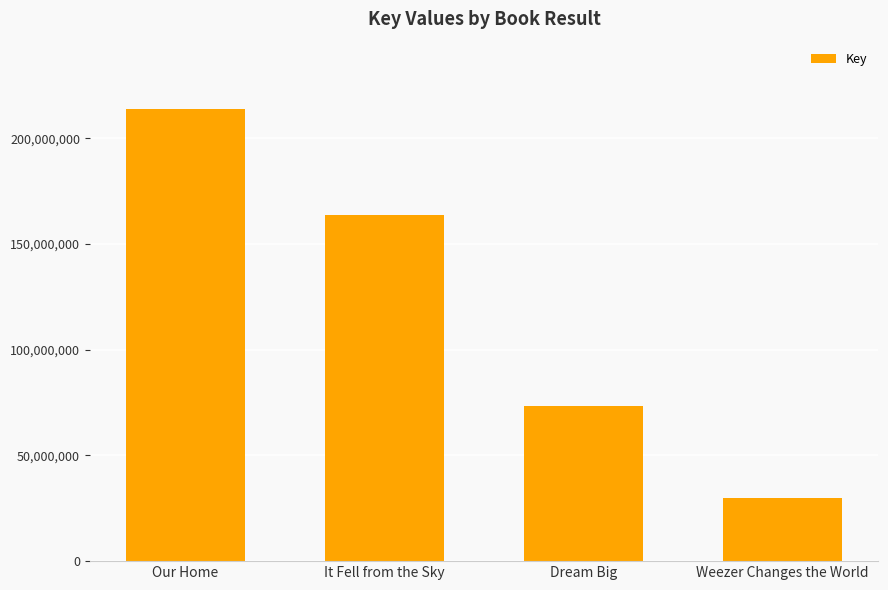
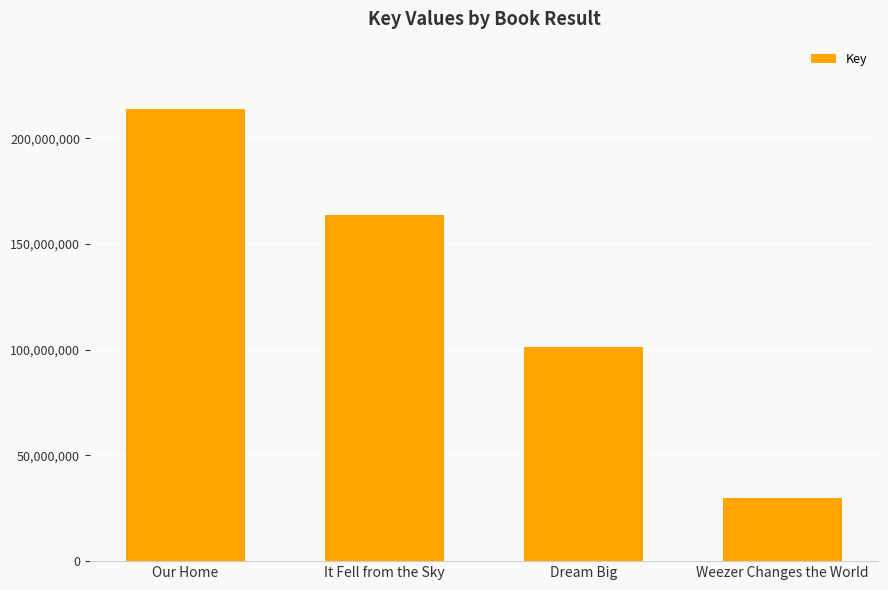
  {
    "Our Home": "214,000,000",
    "It Fell from the Sky": "164,000,000",
-   "Dream Big": "73,000,000",
+   "Dream Big": "101,000,000",
    "Weezer Changes the World": "30,000,000"
  }
